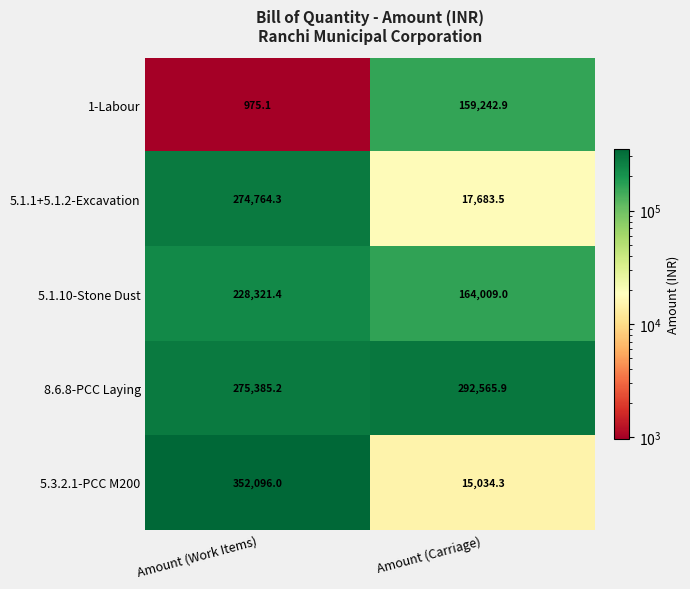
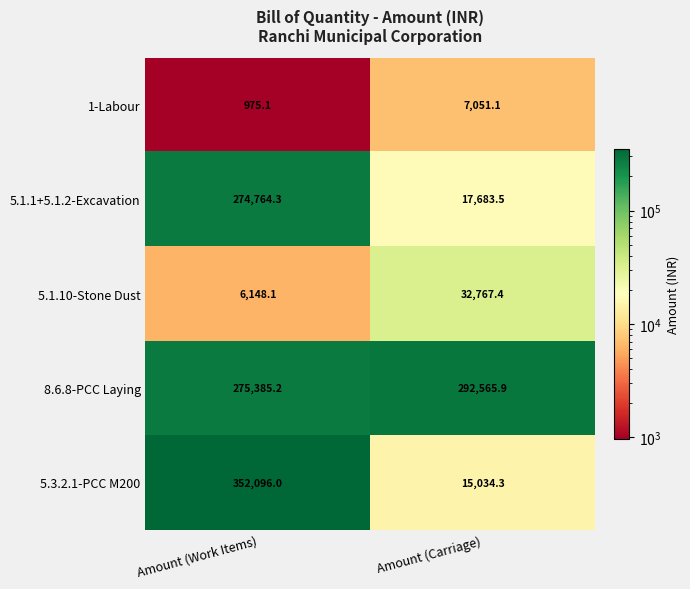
  {
    "1-Labour": {
      "Amount (Work Items)": "975.1",
-     "Amount (Carriage)": "159,242.9"
+     "Amount (Carriage)": "7,051.1"
    },
    "5.1.1+5.1.2-Excavation": {
      "Amount (Work Items)": "274,764.3",
      "Amount (Carriage)": "17,683.5"
    },
    "5.1.10-Stone Dust": {
-     "Amount (Work Items)": "228,321.4",
-     "Amount (Carriage)": "164,009.0"
+     "Amount (Work Items)": "6,148.1",
+     "Amount (Carriage)": "32,767.4"
    },
    "8.6.8-PCC Laying": {
      "Amount (Work Items)": "275,385.2",
      "Amount (Carriage)": "292,565.9"
    },
    "5.3.2.1-PCC M200": {
      "Amount (Work Items)": "352,096.0",
      "Amount (Carriage)": "15,034.3"
    }
  }
